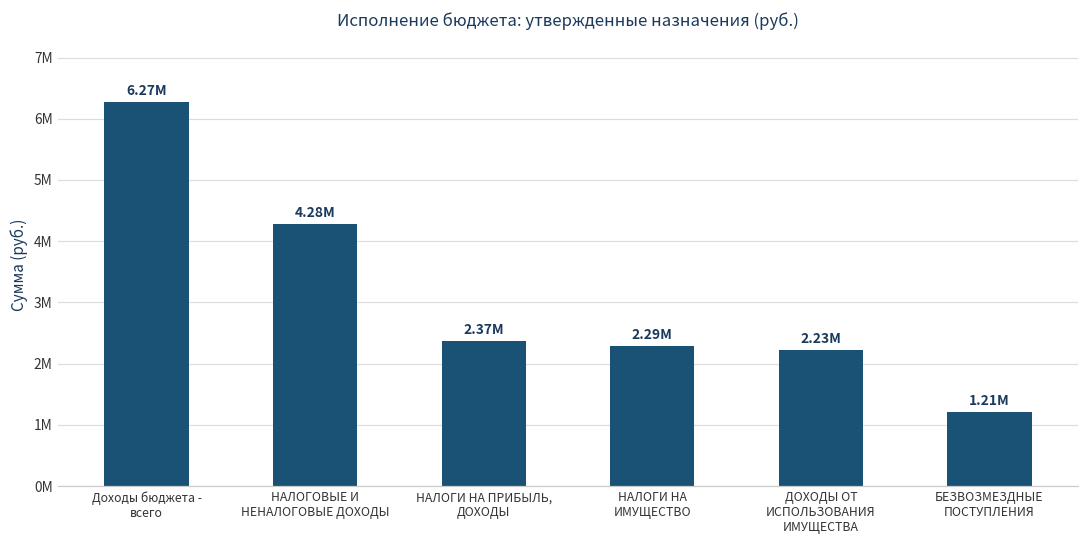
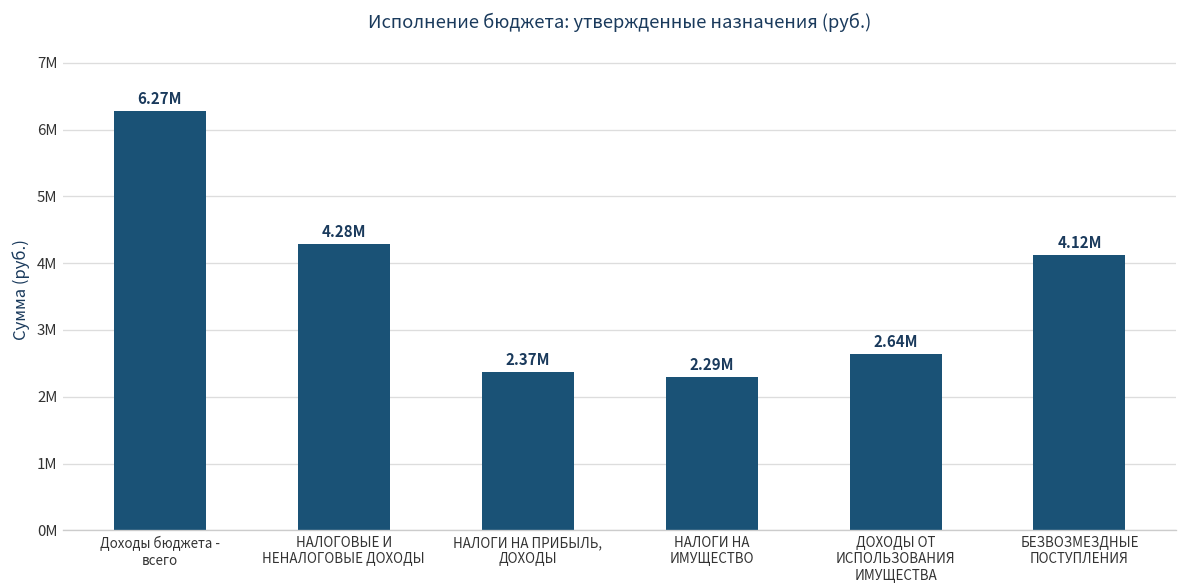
  {
    "Доходы бюджета - всего": "6.27M",
    "НАЛОГОВЫЕ И НЕНАЛОГОВЫЕ ДОХОДЫ": "4.28M",
    "НАЛОГИ НА ПРИБЫЛЬ, ДОХОДЫ": "2.37M",
    "НАЛОГИ НА ИМУЩЕСТВО": "2.29M",
-   "ДОХОДЫ ОТ ИСПОЛЬЗОВАНИЯ ИМУЩЕСТВА": "2.23M",
-   "БЕЗВОЗМЕЗДНЫЕ ПОСТУПЛЕНИЯ": "1.21M"
+   "ДОХОДЫ ОТ ИСПОЛЬЗОВАНИЯ ИМУЩЕСТВА": "2.64M",
+   "БЕЗВОЗМЕЗДНЫЕ ПОСТУПЛЕНИЯ": "4.12M"
  }
